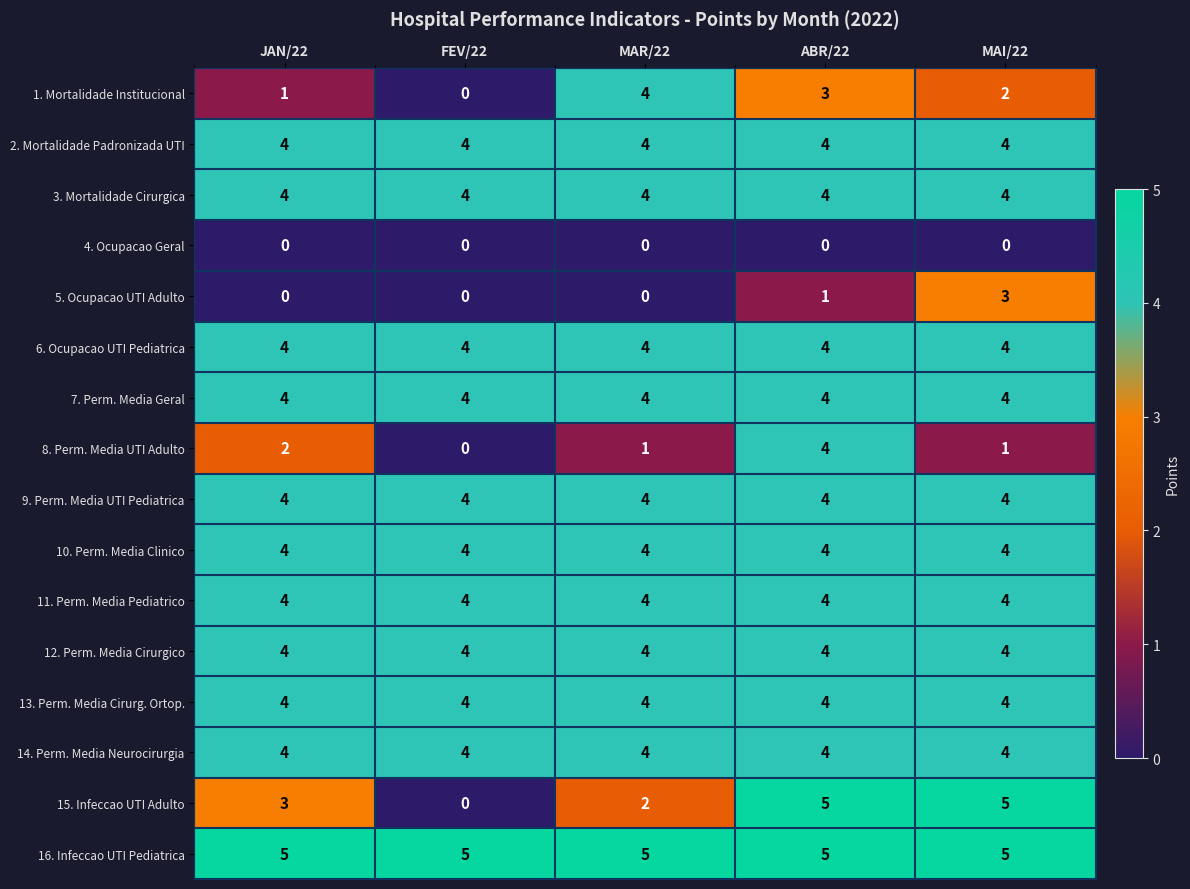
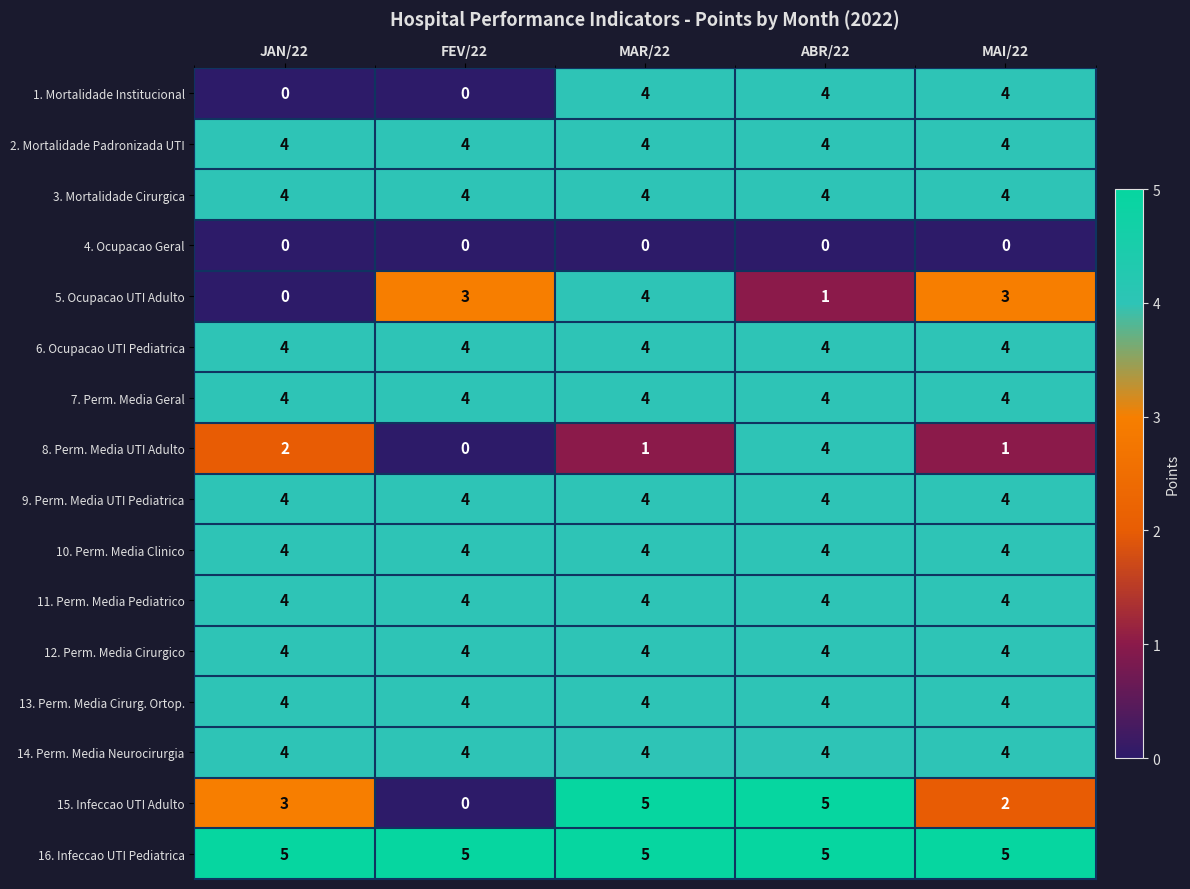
  {
    "1. Mortalidade Institucional": {
-     "JAN/22": 1,
+     "JAN/22": 0,
      "FEV/22": 0,
      "MAR/22": 4,
-     "ABR/22": 3,
-     "MAI/22": 2
+     "ABR/22": 4,
+     "MAI/22": 4
    },
    "2. Mortalidade Padronizada UTI": {
      "JAN/22": 4,
      "FEV/22": 4,
      "MAR/22": 4,
      "ABR/22": 4,
      "MAI/22": 4
    },
    "3. Mortalidade Cirurgica": {
      "JAN/22": 4,
      "FEV/22": 4,
      "MAR/22": 4,
      "ABR/22": 4,
      "MAI/22": 4
    },
    "4. Ocupacao Geral": {
      "JAN/22": 0,
      "FEV/22": 0,
      "MAR/22": 0,
      "ABR/22": 0,
      "MAI/22": 0
    },
    "5. Ocupacao UTI Adulto": {
      "JAN/22": 0,
-     "FEV/22": 0,
-     "MAR/22": 0,
+     "FEV/22": 3,
+     "MAR/22": 4,
      "ABR/22": 1,
      "MAI/22": 3
    },
    "6. Ocupacao UTI Pediatrica": {
      "JAN/22": 4,
      "FEV/22": 4,
      "MAR/22": 4,
      "ABR/22": 4,
      "MAI/22": 4
    },
    "7. Perm. Media Geral": {
      "JAN/22": 4,
      "FEV/22": 4,
      "MAR/22": 4,
      "ABR/22": 4,
      "MAI/22": 4
    },
    "8. Perm. Media UTI Adulto": {
      "JAN/22": 2,
      "FEV/22": 0,
      "MAR/22": 1,
      "ABR/22": 4,
      "MAI/22": 1
    },
    "9. Perm. Media UTI Pediatrica": {
      "JAN/22": 4,
      "FEV/22": 4,
      "MAR/22": 4,
      "ABR/22": 4,
      "MAI/22": 4
    },
    "10. Perm. Media Clinico": {
      "JAN/22": 4,
      "FEV/22": 4,
      "MAR/22": 4,
      "ABR/22": 4,
      "MAI/22": 4
    },
    "11. Perm. Media Pediatrico": {
      "JAN/22": 4,
      "FEV/22": 4,
      "MAR/22": 4,
      "ABR/22": 4,
      "MAI/22": 4
    },
    "12. Perm. Media Cirurgico": {
      "JAN/22": 4,
      "FEV/22": 4,
      "MAR/22": 4,
      "ABR/22": 4,
      "MAI/22": 4
    },
    "13. Perm. Media Cirurg. Ortop.": {
      "JAN/22": 4,
      "FEV/22": 4,
      "MAR/22": 4,
      "ABR/22": 4,
      "MAI/22": 4
    },
    "14. Perm. Media Neurocirurgia": {
      "JAN/22": 4,
      "FEV/22": 4,
      "MAR/22": 4,
      "ABR/22": 4,
      "MAI/22": 4
    },
    "15. Infeccao UTI Adulto": {
      "JAN/22": 3,
      "FEV/22": 0,
-     "MAR/22": 2,
+     "MAR/22": 5,
      "ABR/22": 5,
-     "MAI/22": 5
+     "MAI/22": 2
    },
    "16. Infeccao UTI Pediatrica": {
      "JAN/22": 5,
      "FEV/22": 5,
      "MAR/22": 5,
      "ABR/22": 5,
      "MAI/22": 5
    }
  }
